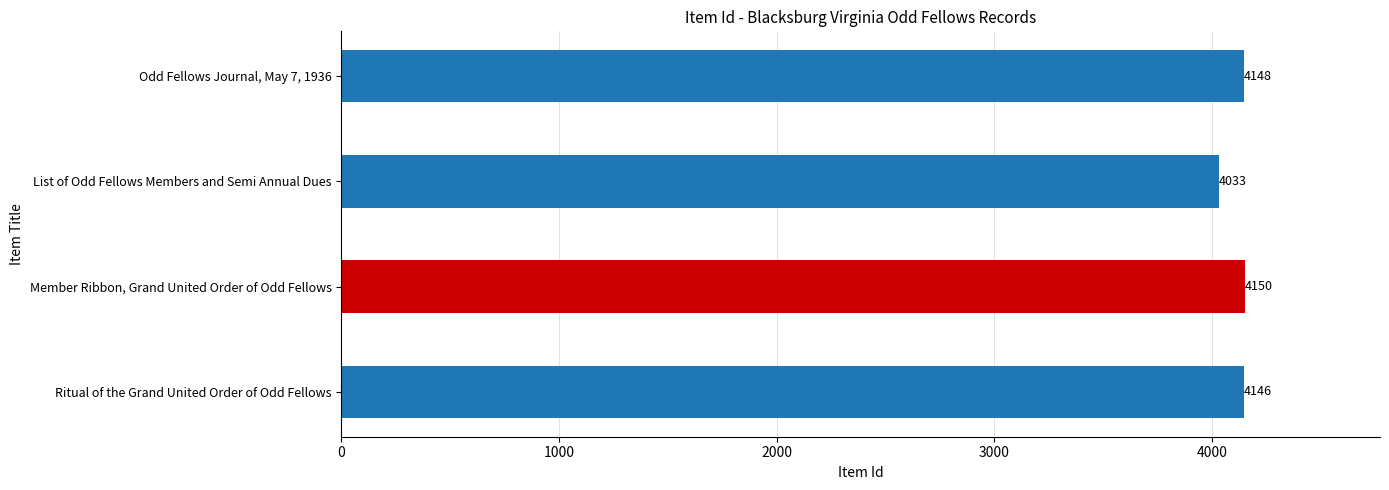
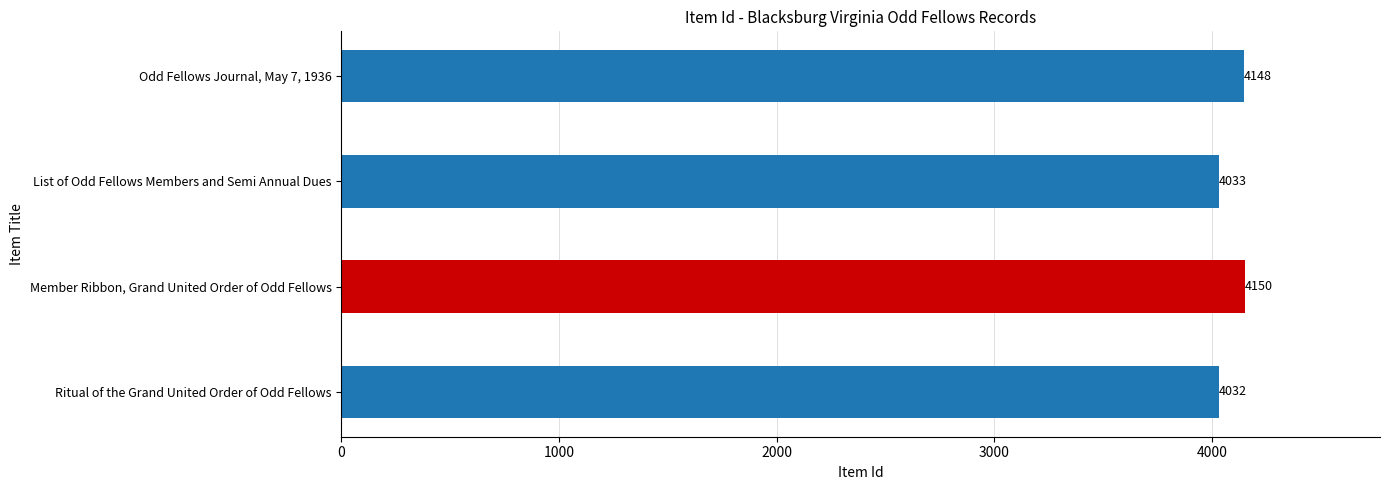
  {
    "Odd Fellows Journal, May 7, 1936": 4148,
    "List of Odd Fellows Members and Semi Annual Dues": 4033,
    "Member Ribbon, Grand United Order of Odd Fellows": 4150,
-   "Ritual of the Grand United Order of Odd Fellows": 4146
+   "Ritual of the Grand United Order of Odd Fellows": 4032
  }
